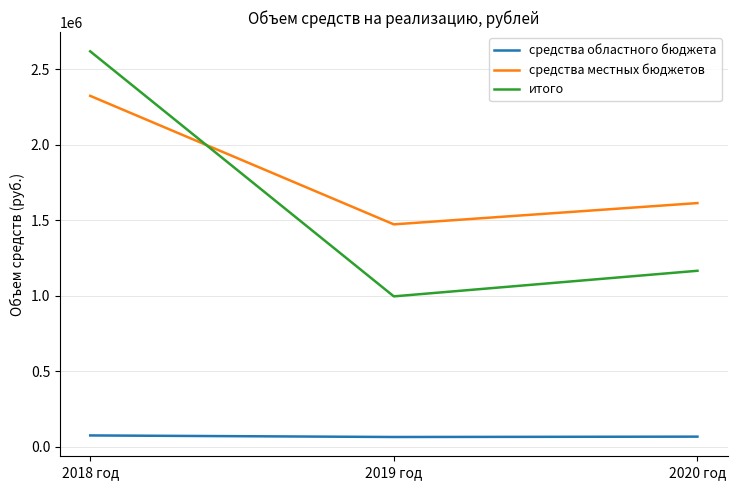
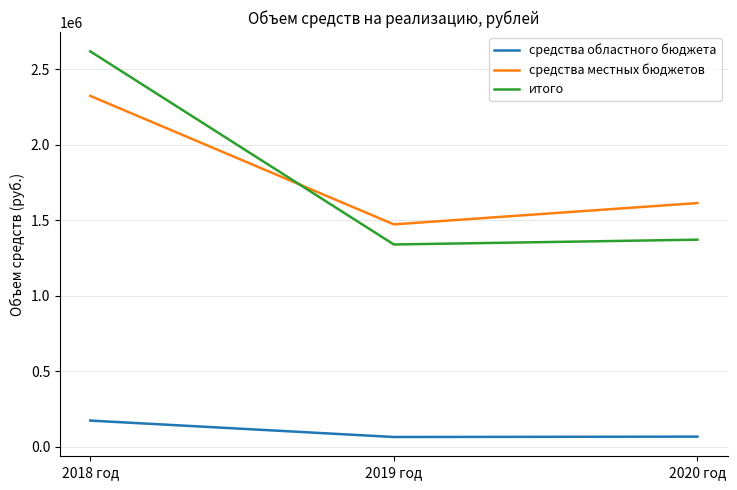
  {
    "средства областного бюджета": {
-     "2018 год": 80000,
+     "2018 год": 170000,
      "2019 год": 60000,
      "2020 год": 70000
    },
    "средства местных бюджетов": {
      "2018 год": 2320000,
      "2019 год": 1470000,
      "2020 год": 1610000
    },
    "итого": {
      "2018 год": 2620000,
-     "2019 год": 1000000,
-     "2020 год": 1160000
+     "2019 год": 1340000,
+     "2020 год": 1370000
    }
  }
